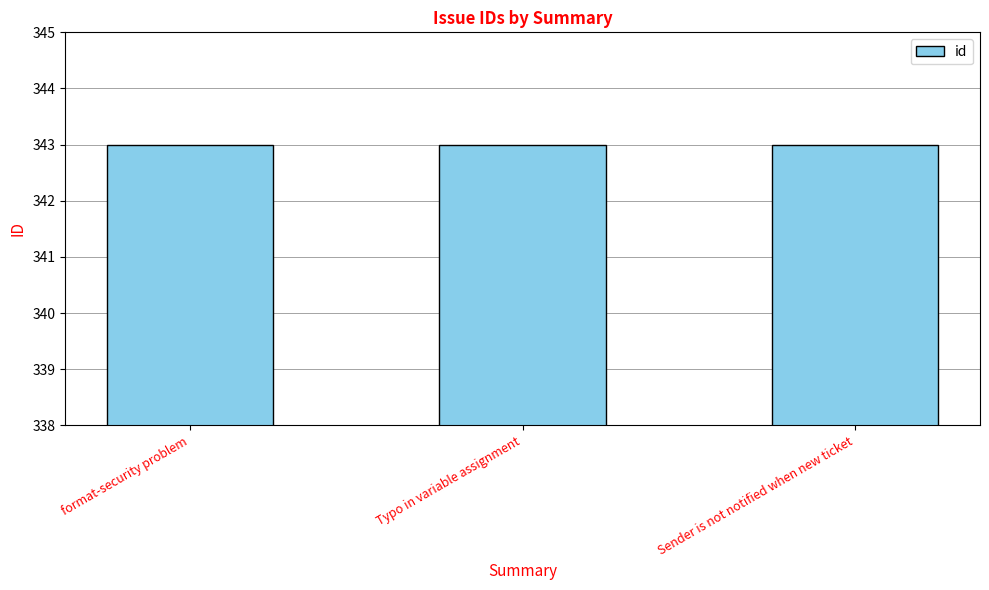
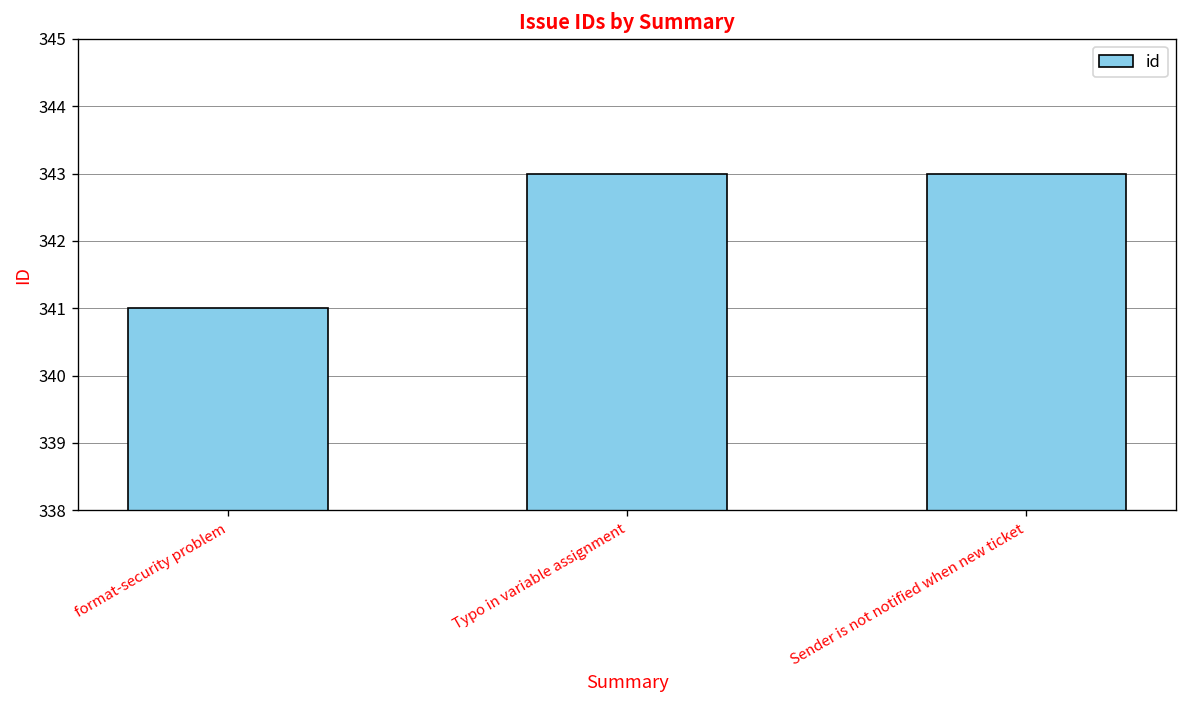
  {
-   "format-security problem": 343,
+   "format-security problem": 341,
    "Typo in variable assignment": 343,
    "Sender is not notified when new ticket": 343
  }
